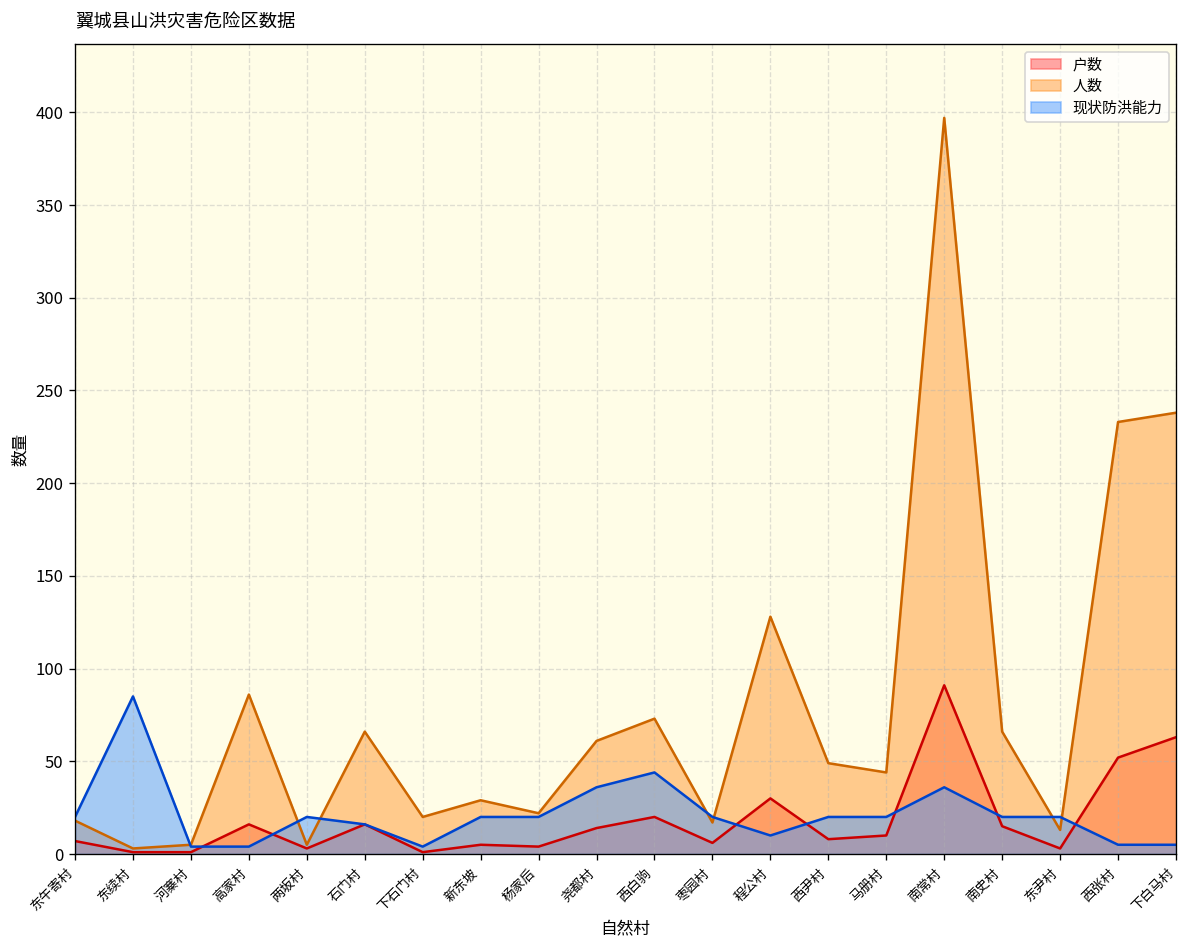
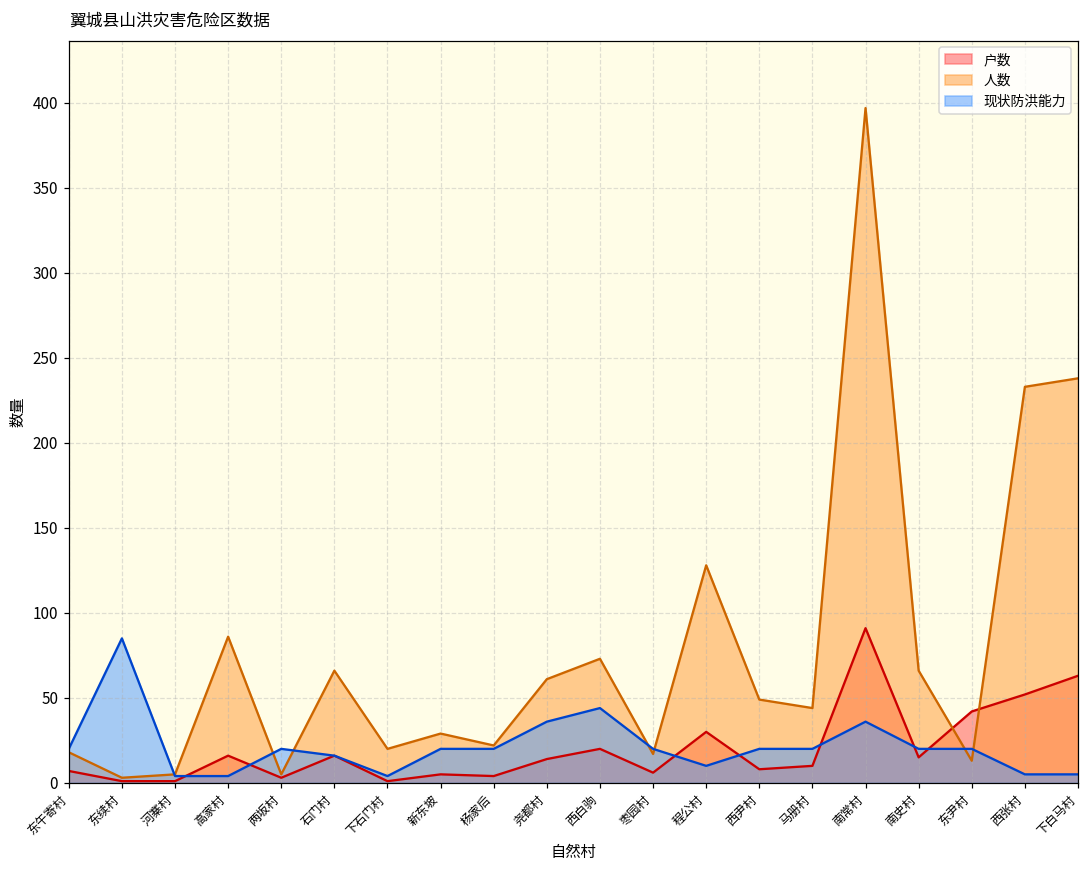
  {
    "户数": {
      "东午寄村": 7,
      "东续村": 1,
      "河寨村": 1,
      "高家村": 16,
      "两坂村": 3,
      "下石门村": 1,
      "新东坡": 5,
      "杨家后": 4,
      "尧都村": 14,
      "西白驹": 20,
      "枣园村": 6,
      "程公村": 30,
      "西尹村": 8,
      "马册村": 10,
      "南常村": 91,
      "南史村": 15,
-     "东尹村": 3,
+     "东尹村": 42,
      "西张村": 52,
      "下白马村": 63
    },
    "人数": {
      "东午寄村": 18,
      "东续村": 3,
      "高家村": 86,
      "两坂村": 5,
      "石门村": 66,
      "下石门村": 20,
      "新东坡": 29,
      "杨家后": 22,
      "尧都村": 61,
      "西白驹": 73,
      "枣园村": 17,
      "程公村": 128,
      "西尹村": 49,
      "马册村": 44,
      "南常村": 397,
      "南史村": 66,
      "东尹村": 13,
      "西张村": 233,
      "下白马村": 238
    },
    "现状防洪能力": {
      "东午寄村": 20,
      "东续村": 85,
      "高家村": 4,
      "两坂村": 20,
      "下石门村": 4,
      "新东坡": 20,
      "杨家后": 20,
      "尧都村": 36,
      "西白驹": 44,
      "枣园村": 20,
      "程公村": 10,
      "西尹村": 20,
      "马册村": 20,
      "南常村": 36,
      "南史村": 20,
      "东尹村": 20,
      "西张村": 5,
      "下白马村": 5
    }
  }
